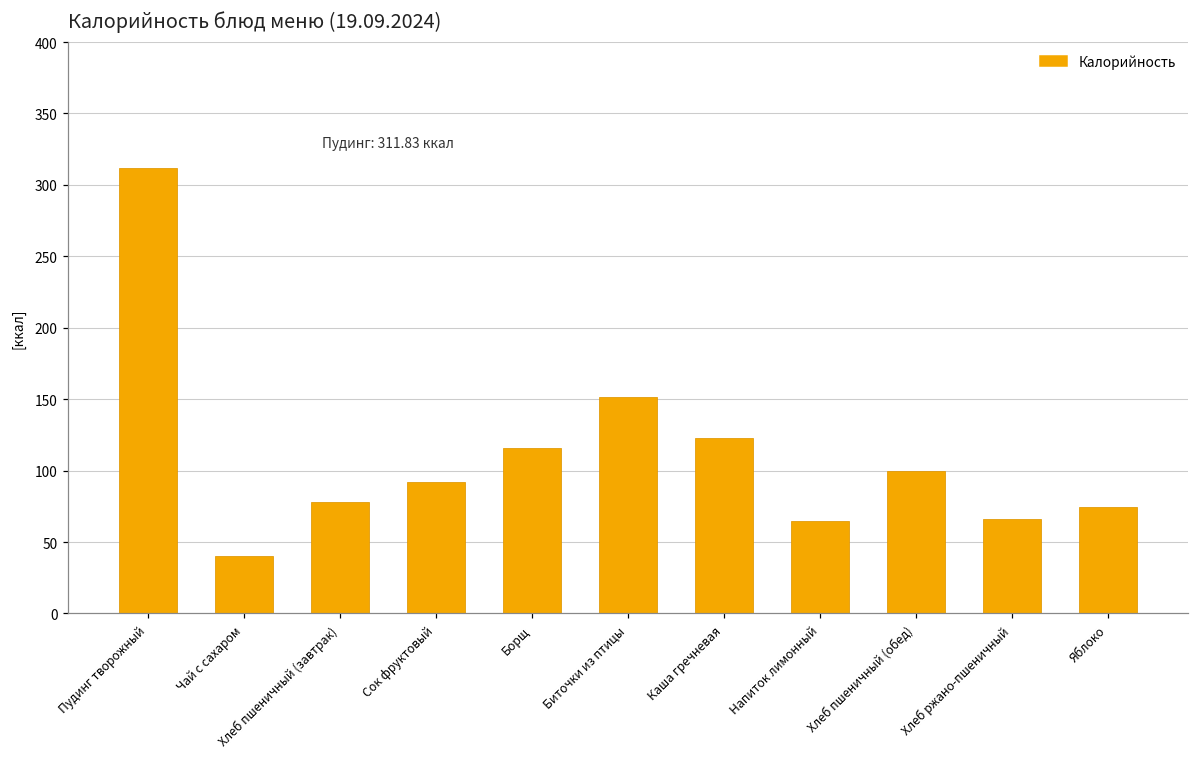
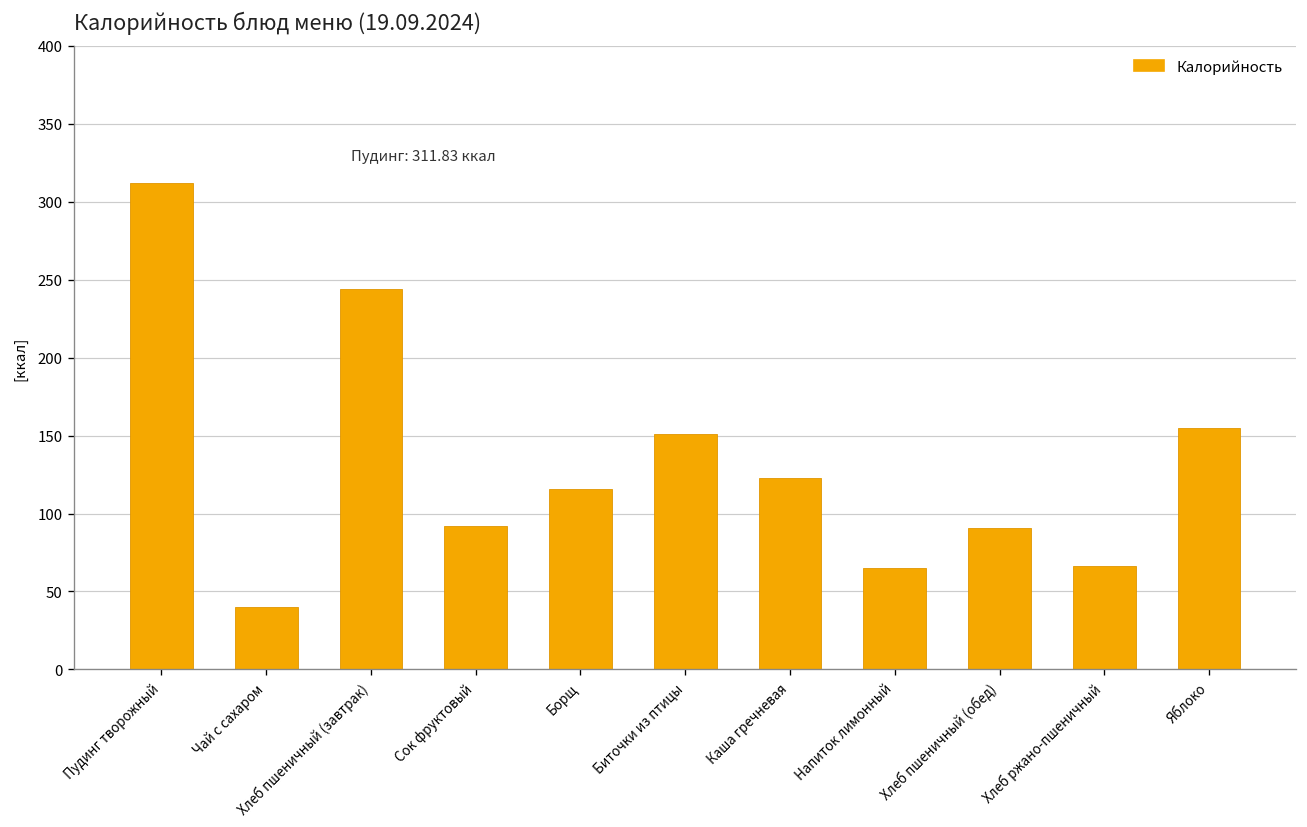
  {
    "Пудинг творожный": 312,
    "Чай с сахаром": 40,
-   "Хлеб пшеничный (завтрак)": 78,
+   "Хлеб пшеничный (завтрак)": 244,
    "Сок фруктовый": 92,
    "Борщ": 116,
    "Биточки из птицы": 151,
    "Каша гречневая": 123,
    "Напиток лимонный": 65,
-   "Хлеб пшеничный (обед)": 100,
+   "Хлеб пшеничный (обед)": 91,
    "Хлеб ржано-пшеничный": 66,
-   "Яблоко": 75
+   "Яблоко": 155
  }
